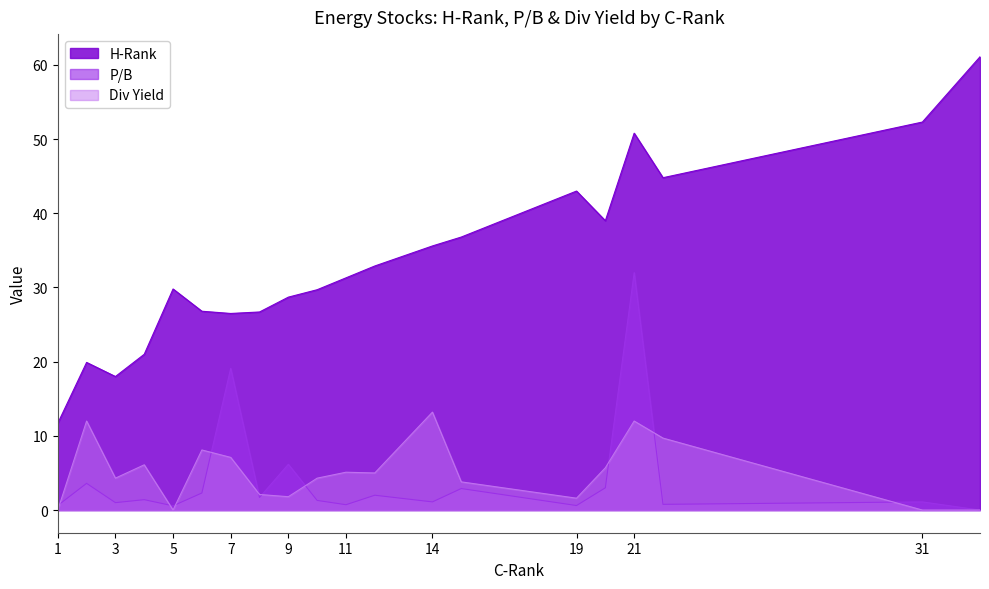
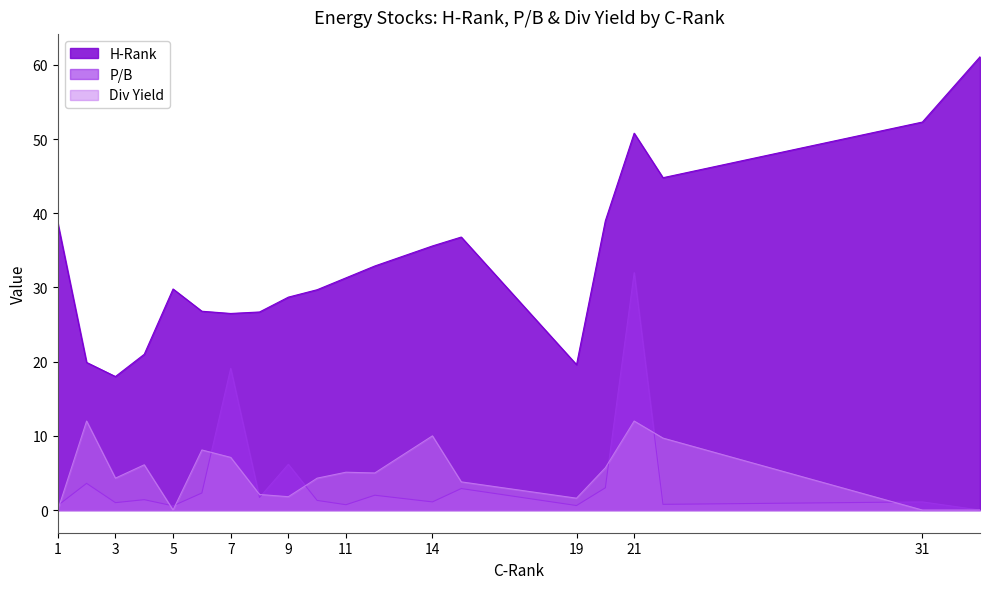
  {
    "H-Rank": {
-     "1": 12,
+     "1": 39,
      "3": 18,
      "5": 30,
      "7": 27,
      "9": 29,
      "11": 31,
      "14": 36,
-     "19": 43,
+     "19": 20,
      "21": 51,
      "31": 52
    },
    "P/B": {
      "1": 1,
      "3": 1,
      "5": 1,
      "7": 19,
      "9": 6,
      "11": 1,
      "14": 1,
      "19": 1,
      "21": 32,
      "31": 1
    },
    "Div Yield": {
      "1": 0,
      "3": 4,
      "5": 0,
      "7": 7,
      "9": 2,
      "11": 5,
-     "14": 13,
+     "14": 10,
      "19": 2,
      "21": 12,
      "31": 0
    }
  }
